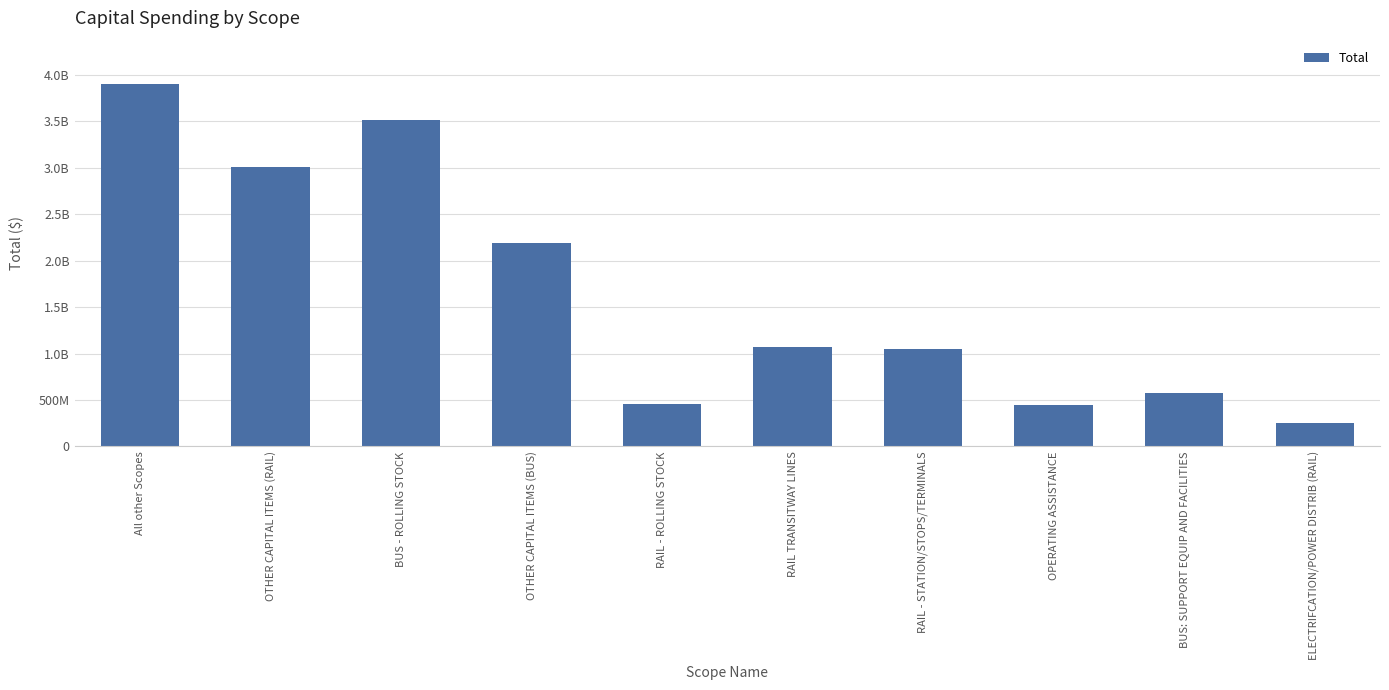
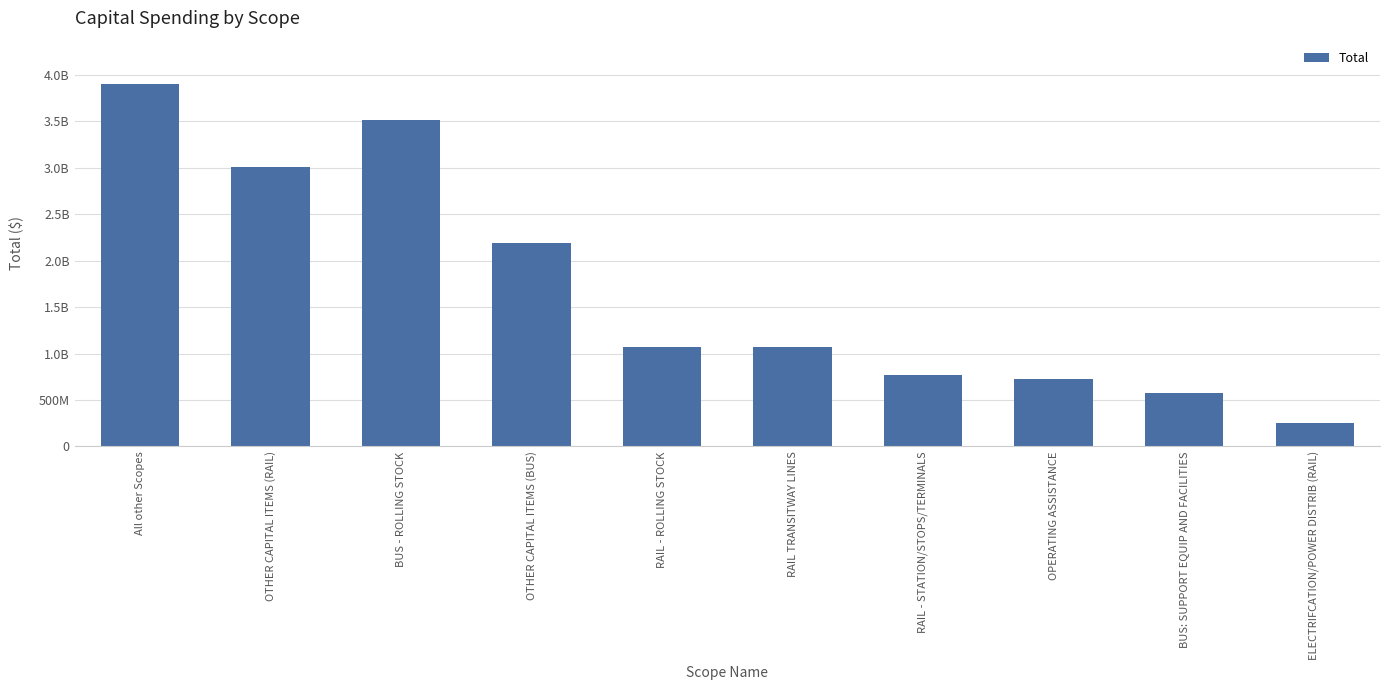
  {
    "All other Scopes": 3900000000,
    "OTHER CAPITAL ITEMS (RAIL)": 3000000000,
    "BUS - ROLLING STOCK": 3500000000,
    "OTHER CAPITAL ITEMS (BUS)": 2200000000,
-   "RAIL - ROLLING STOCK": 500000000,
+   "RAIL - ROLLING STOCK": 1100000000,
    "RAIL TRANSITWAY LINES": 1100000000,
-   "RAIL - STATION/STOPS/TERMINALS": 1000000000,
-   "OPERATING ASSISTANCE": 500000000,
+   "RAIL - STATION/STOPS/TERMINALS": 800000000,
+   "OPERATING ASSISTANCE": 700000000,
    "BUS: SUPPORT EQUIP AND FACILITIES": 600000000,
    "ELECTRIFCATION/POWER DISTRIB (RAIL)": 300000000
  }
